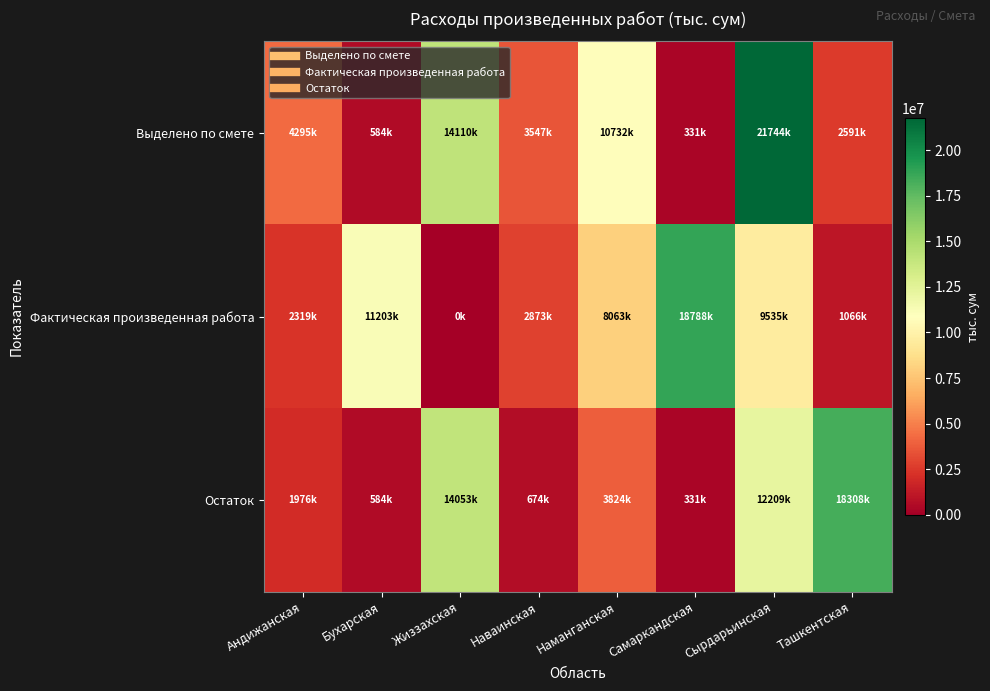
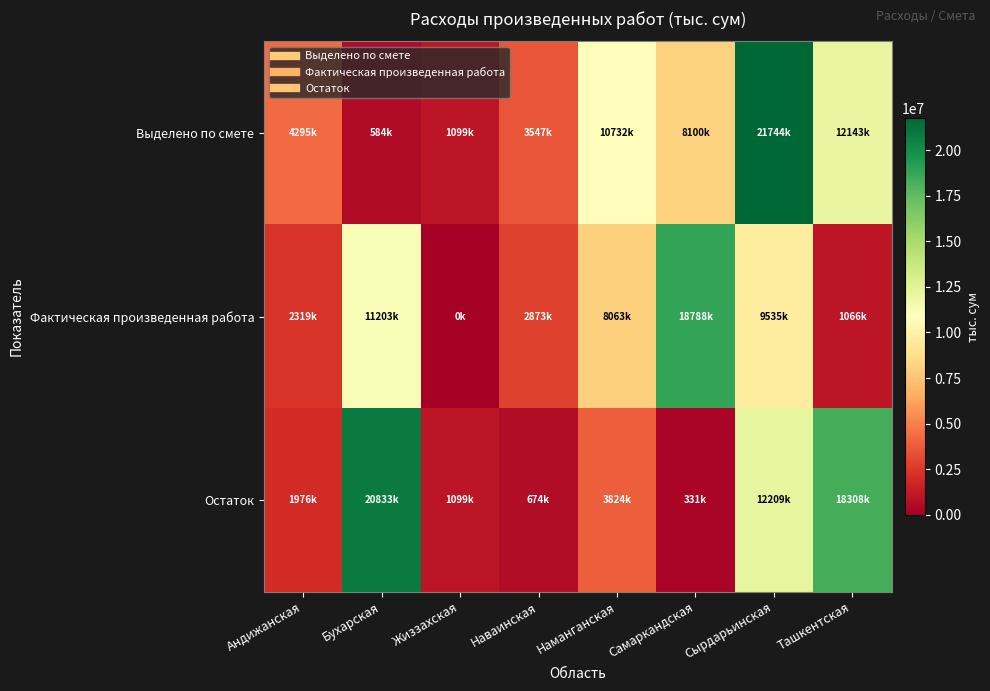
  {
    "Выделено по смете": {
      "Андижанская": "4295k",
      "Бухарская": "584k",
-     "Жиззахская": "14110k",
+     "Жиззахская": "1099k",
      "Наваинская": "3547k",
      "Наманганская": "10732k",
-     "Самаркандская": "331k",
+     "Самаркандская": "8100k",
      "Сырдарьинская": "21744k",
-     "Ташкентская": "2591k"
+     "Ташкентская": "12143k"
    },
    "Фактическая произведенная работа": {
      "Андижанская": "2319k",
      "Бухарская": "11203k",
      "Жиззахская": "0k",
      "Наваинская": "2873k",
      "Наманганская": "8063k",
      "Самаркандская": "18788k",
      "Сырдарьинская": "9535k",
      "Ташкентская": "1066k"
    },
    "Остаток": {
      "Андижанская": "1976k",
-     "Бухарская": "584k",
-     "Жиззахская": "14053k",
+     "Бухарская": "20833k",
+     "Жиззахская": "1099k",
      "Наваинская": "674k",
      "Наманганская": "3824k",
      "Самаркандская": "331k",
      "Сырдарьинская": "12209k",
      "Ташкентская": "18308k"
    }
  }
